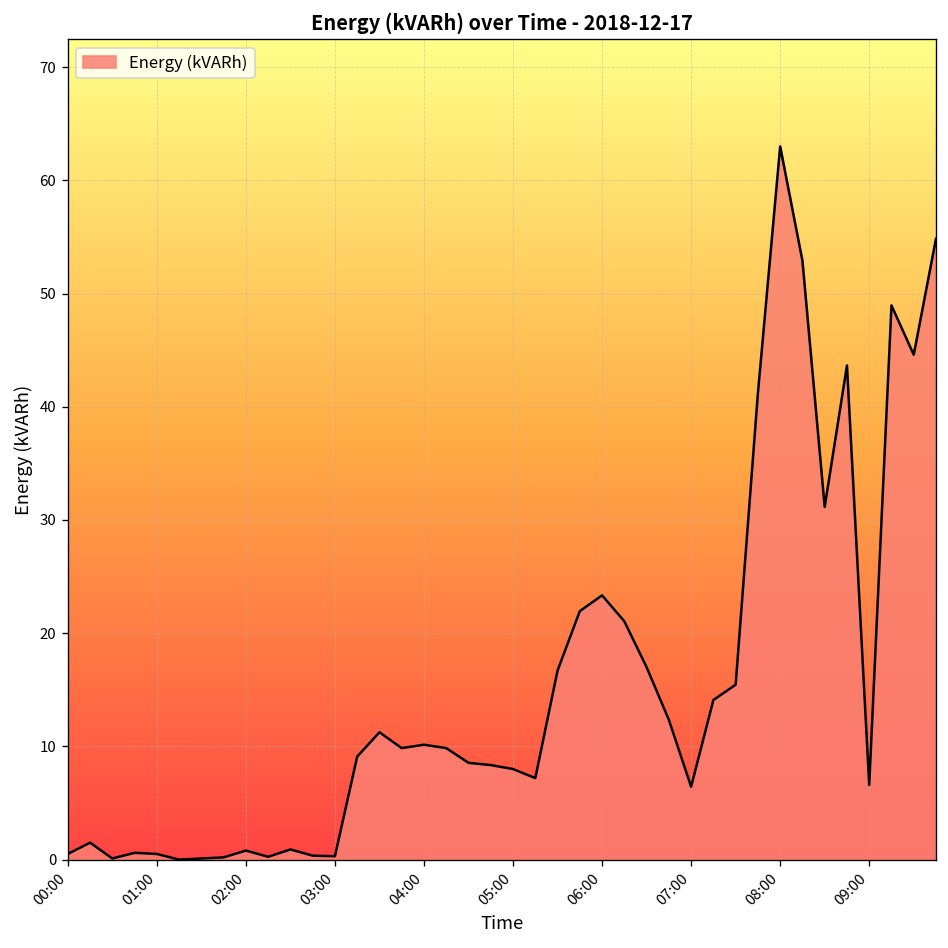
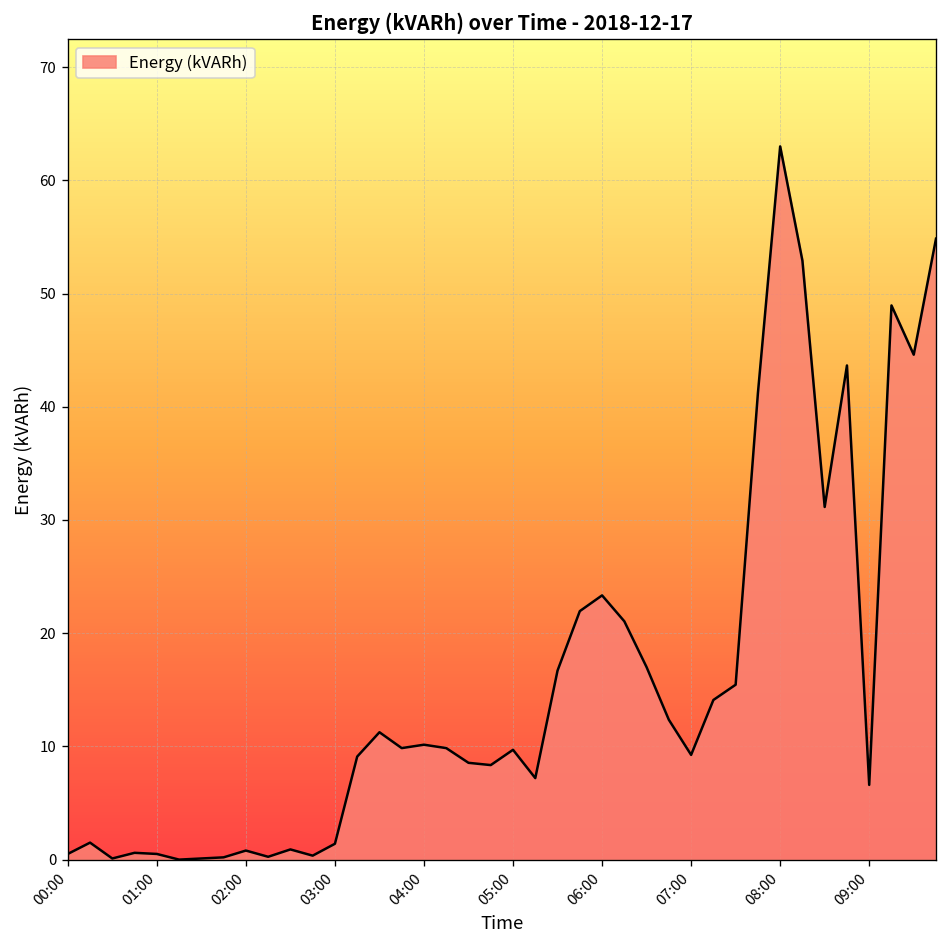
  {
    "00:00": 1,
    "01:00": 1,
    "02:00": 1,
-   "03:00": 0,
+   "03:00": 1,
    "04:00": 10,
-   "05:00": 8,
+   "05:00": 10,
    "06:00": 23,
-   "07:00": 6,
+   "07:00": 9,
    "08:00": 63,
    "09:00": 7
  }
